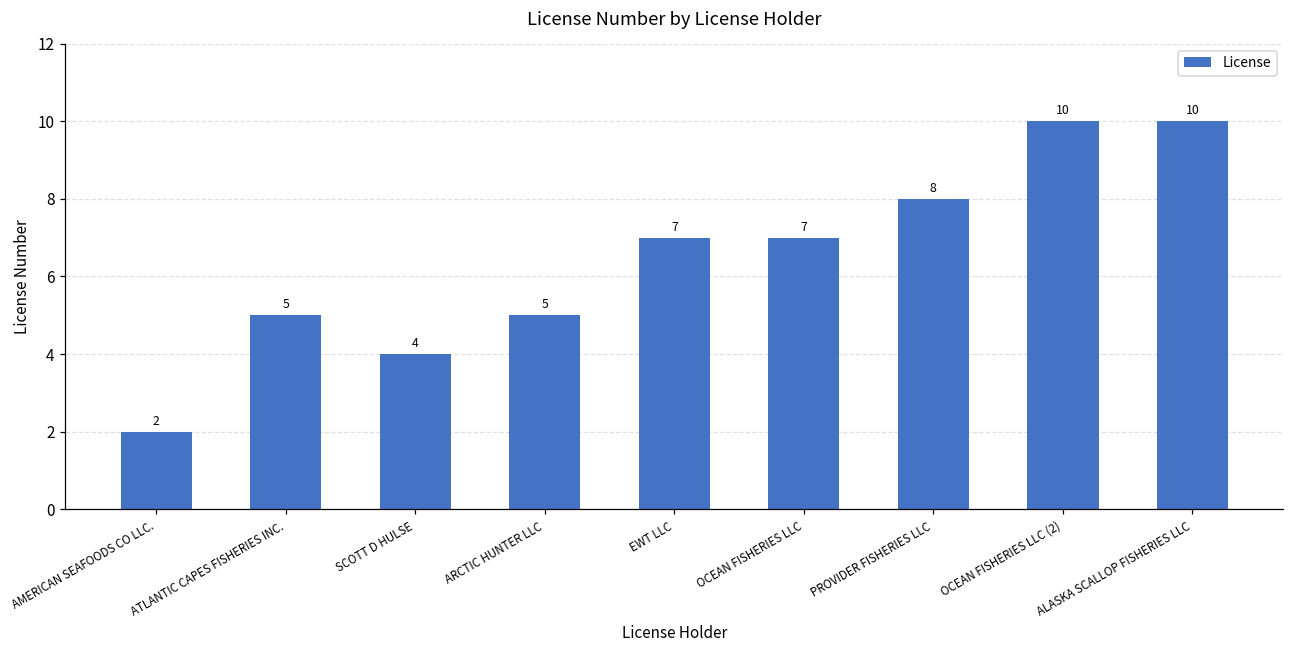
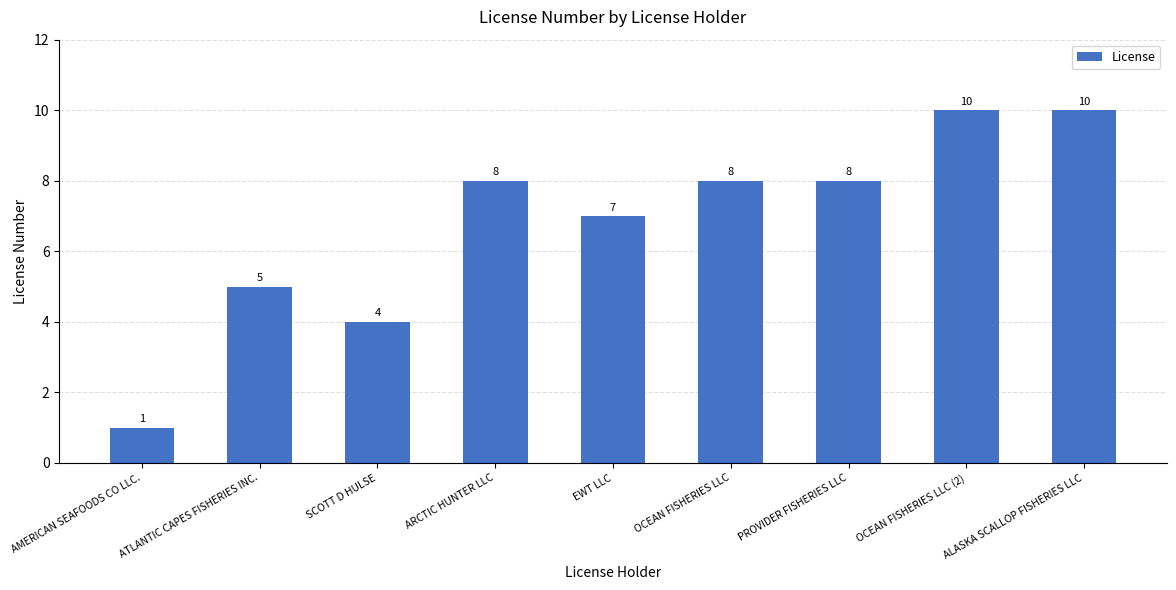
  {
-   "AMERICAN SEAFOODS CO LLC.": 2,
+   "AMERICAN SEAFOODS CO LLC.": 1,
    "ATLANTIC CAPES FISHERIES INC.": 5,
    "SCOTT D HULSE": 4,
-   "ARCTIC HUNTER LLC": 5,
+   "ARCTIC HUNTER LLC": 8,
    "EWT LLC": 7,
-   "OCEAN FISHERIES LLC": 7,
+   "OCEAN FISHERIES LLC": 8,
    "PROVIDER FISHERIES LLC": 8,
    "OCEAN FISHERIES LLC (2)": 10,
    "ALASKA SCALLOP FISHERIES LLC": 10
  }
